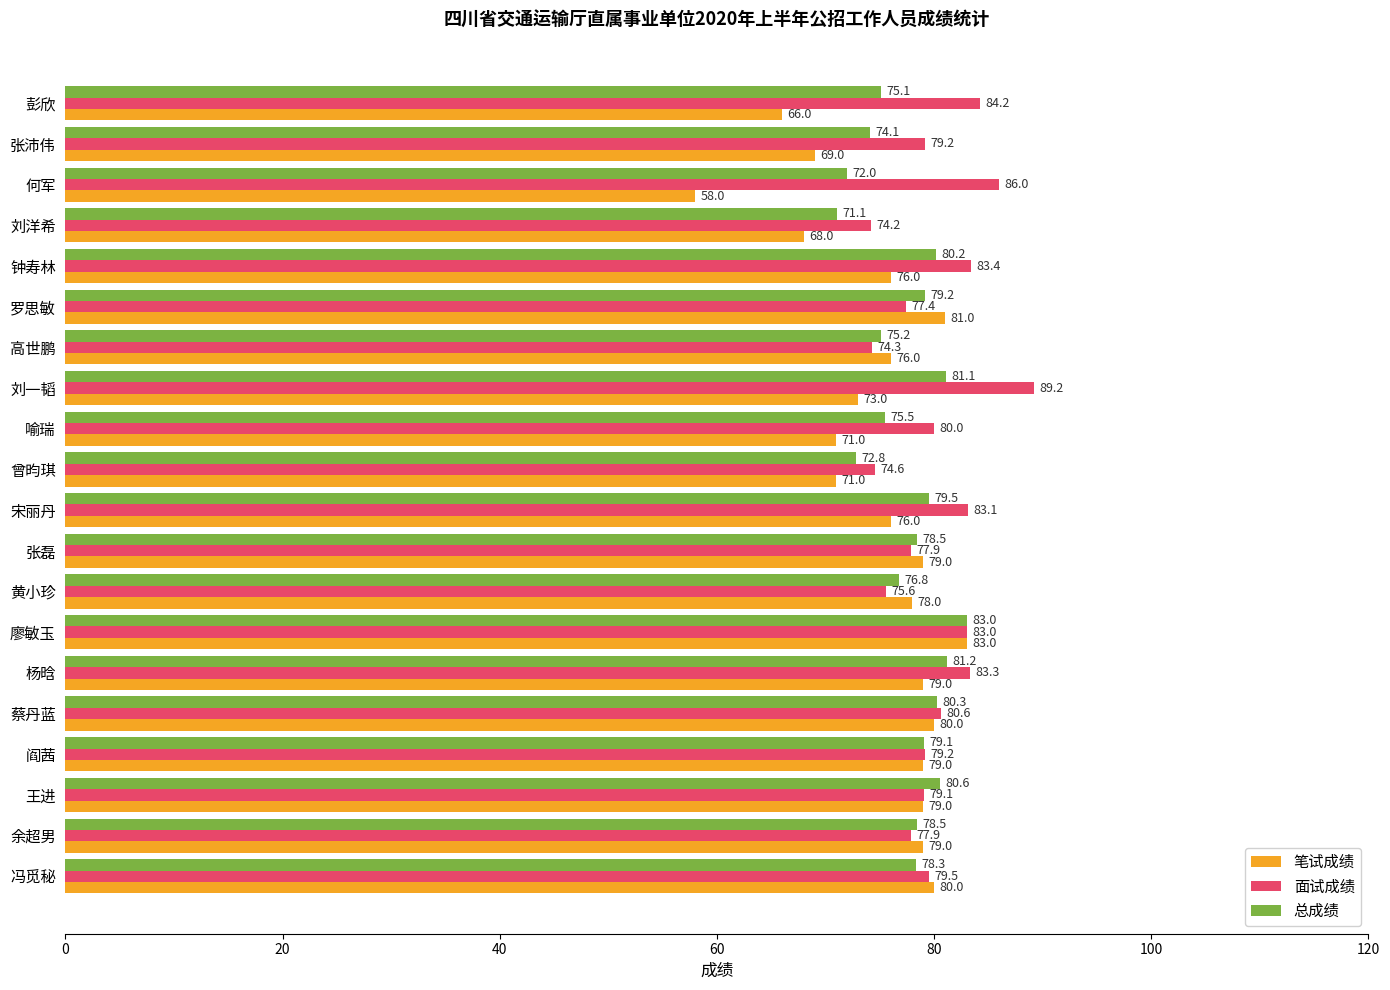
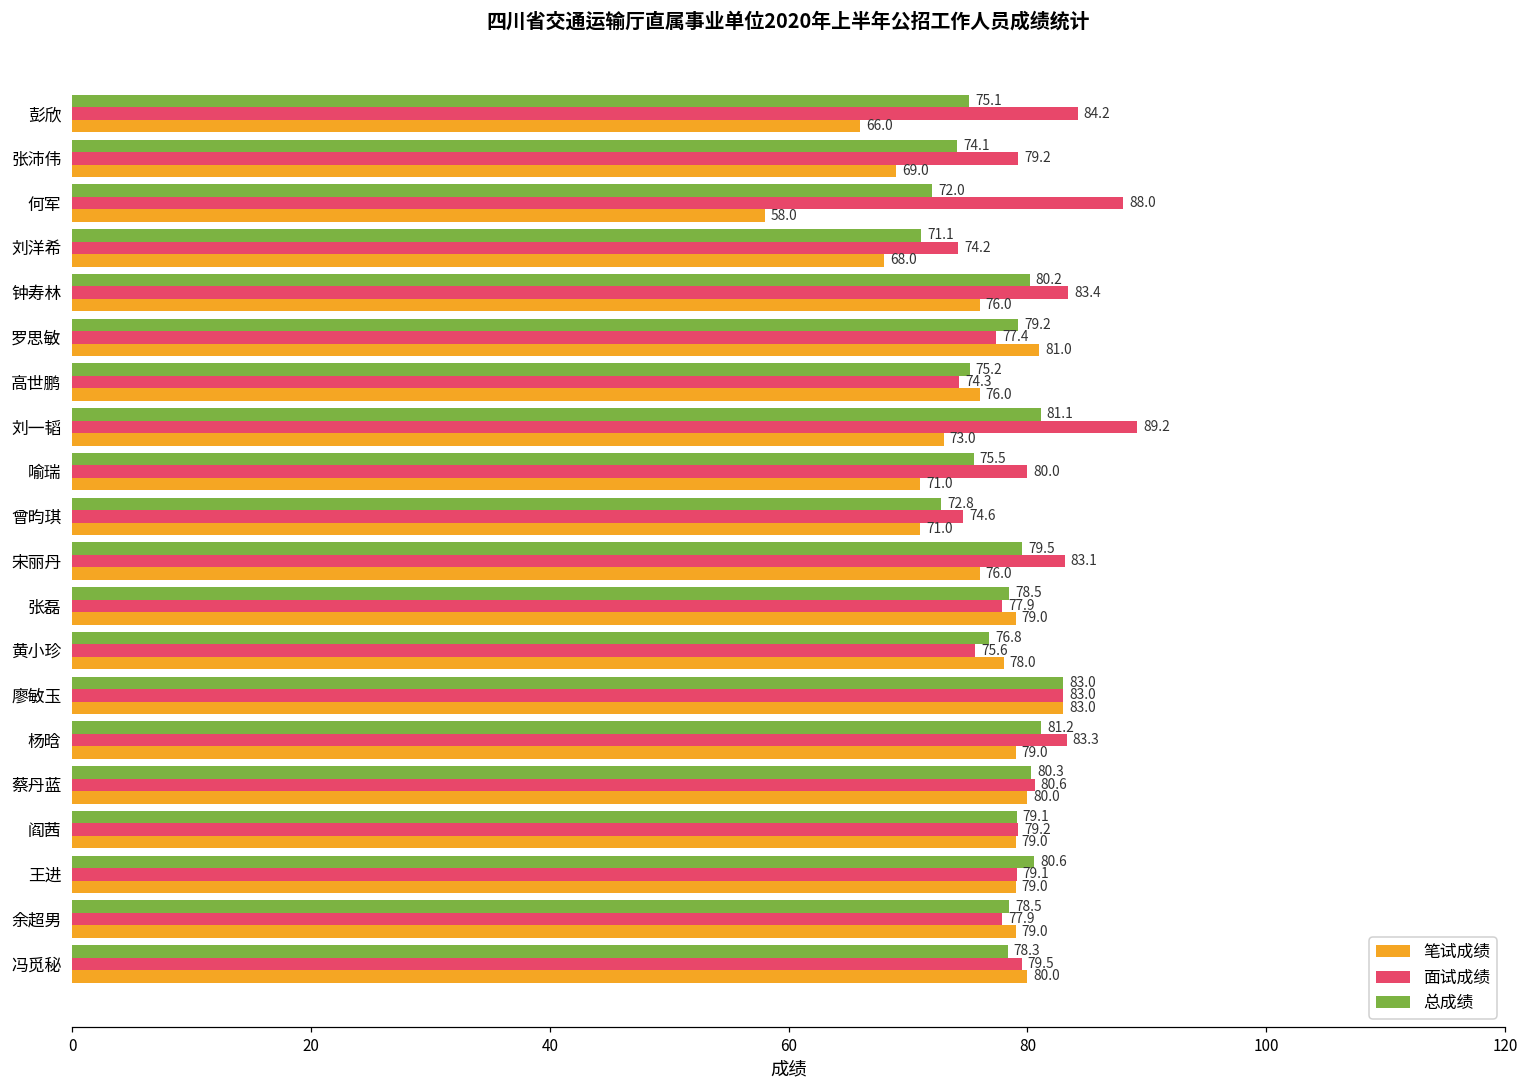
  {
    "笔试成绩": {
      "彭欣": 66.0,
      "张沛伟": 69.0,
      "何军": 58.0,
      "刘洋希": 68.0,
      "钟寿林": 76.0,
      "罗思敏": 81.0,
      "高世鹏": 76.0,
      "刘一韬": 73.0,
      "喻瑞": 71.0,
      "曾昀琪": 71.0,
      "宋丽丹": 76.0,
      "张磊": 79.0,
      "黄小珍": 78.0,
      "廖敏玉": 83.0,
      "杨晗": 79.0,
      "蔡丹蓝": 80.0,
      "阎茜": 79.0,
      "王进": 79.0,
      "余超男": 79.0,
      "冯觅秘": 80.0
    },
    "面试成绩": {
      "彭欣": 84.2,
      "张沛伟": 79.2,
-     "何军": 86.0,
+     "何军": 88.0,
      "刘洋希": 74.2,
      "钟寿林": 83.4,
      "罗思敏": 77.4,
      "高世鹏": 74.3,
      "刘一韬": 89.2,
      "喻瑞": 80.0,
      "曾昀琪": 74.6,
      "宋丽丹": 83.1,
      "张磊": 77.9,
      "黄小珍": 75.6,
      "廖敏玉": 83.0,
      "杨晗": 83.3,
      "蔡丹蓝": 80.6,
      "阎茜": 79.2,
      "王进": 79.1,
      "余超男": 77.9,
      "冯觅秘": 79.5
    },
    "总成绩": {
      "彭欣": 75.1,
      "张沛伟": 74.1,
      "何军": 72.0,
      "刘洋希": 71.1,
      "钟寿林": 80.2,
      "罗思敏": 79.2,
      "高世鹏": 75.2,
      "刘一韬": 81.1,
      "喻瑞": 75.5,
      "曾昀琪": 72.8,
      "宋丽丹": 79.5,
      "张磊": 78.5,
      "黄小珍": 76.8,
      "廖敏玉": 83.0,
      "杨晗": 81.2,
      "蔡丹蓝": 80.3,
      "阎茜": 79.1,
      "王进": 80.6,
      "余超男": 78.5,
      "冯觅秘": 78.3
    }
  }
